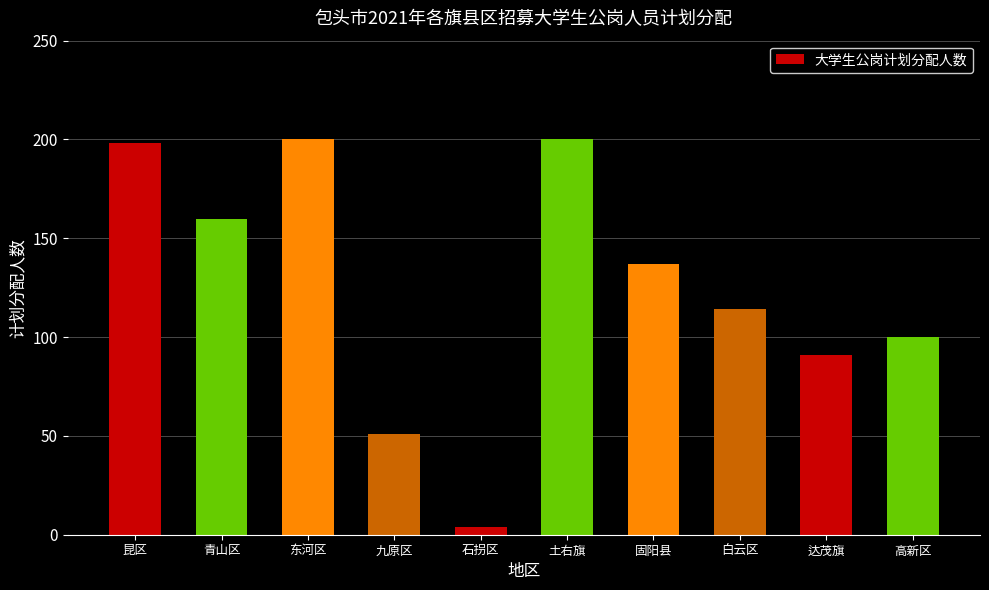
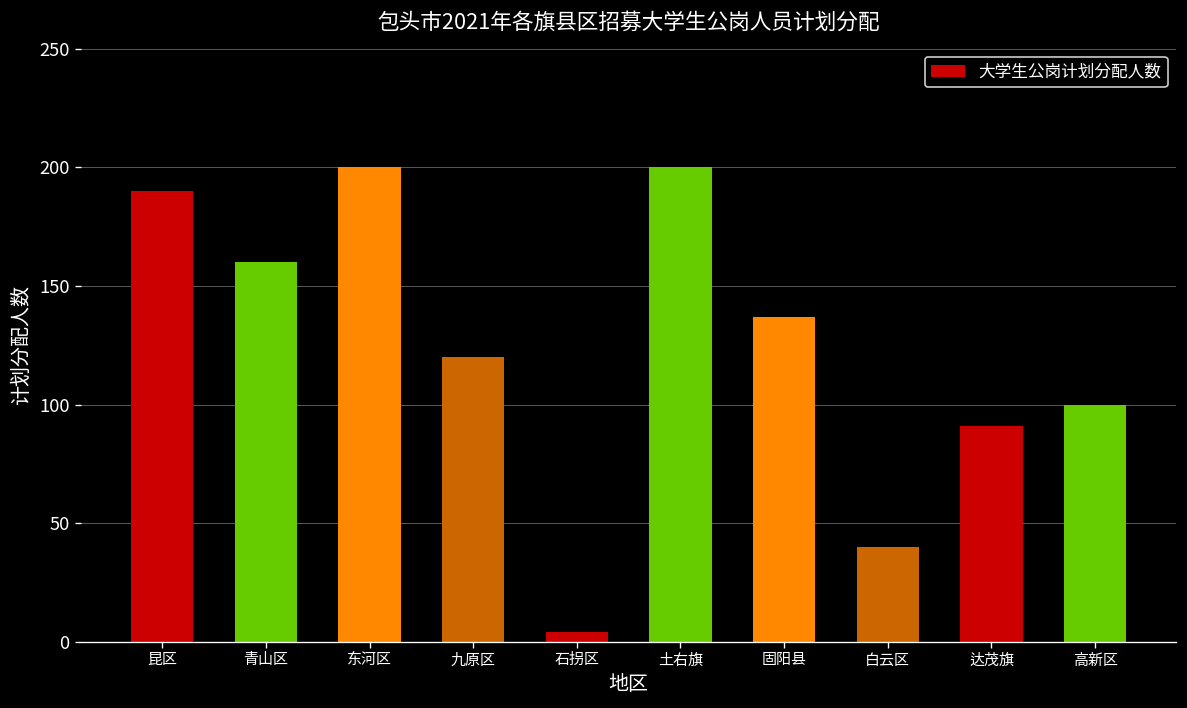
  {
-   "昆区": 198,
+   "昆区": 190,
    "青山区": 160,
    "东河区": 200,
-   "九原区": 51,
+   "九原区": 120,
    "石拐区": 4,
    "土右旗": 200,
    "固阳县": 137,
-   "白云区": 114,
+   "白云区": 40,
    "达茂旗": 91,
    "高新区": 100
  }
